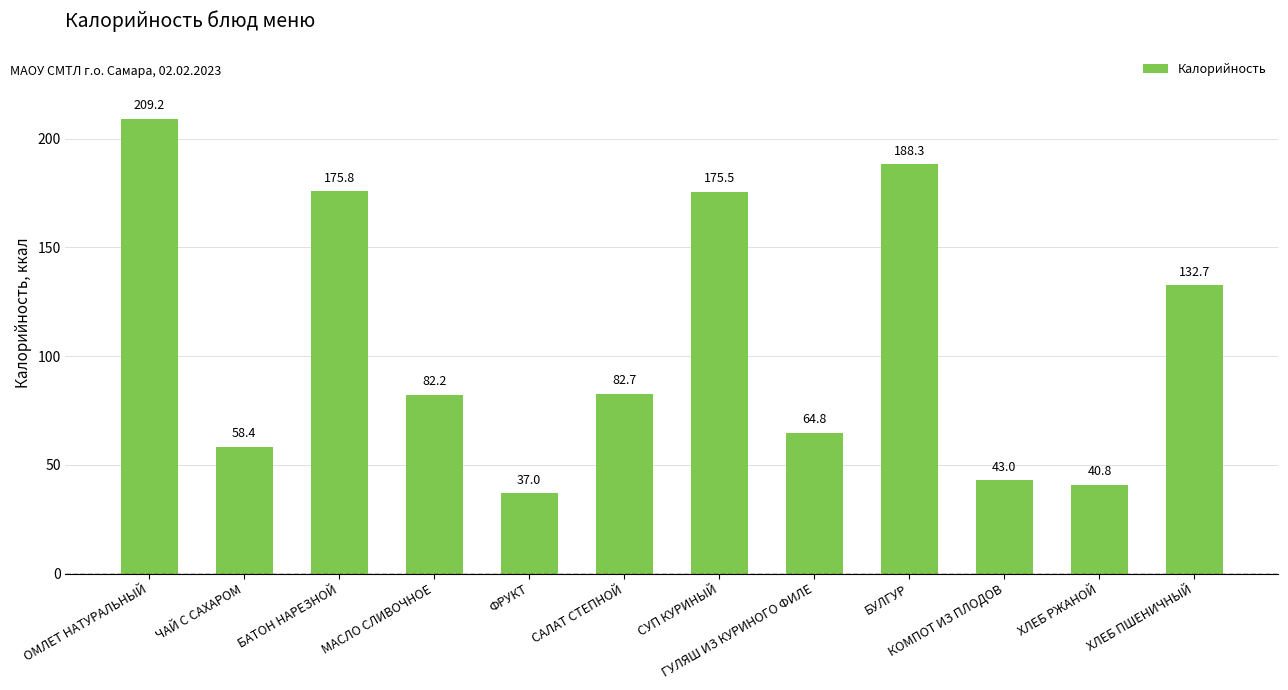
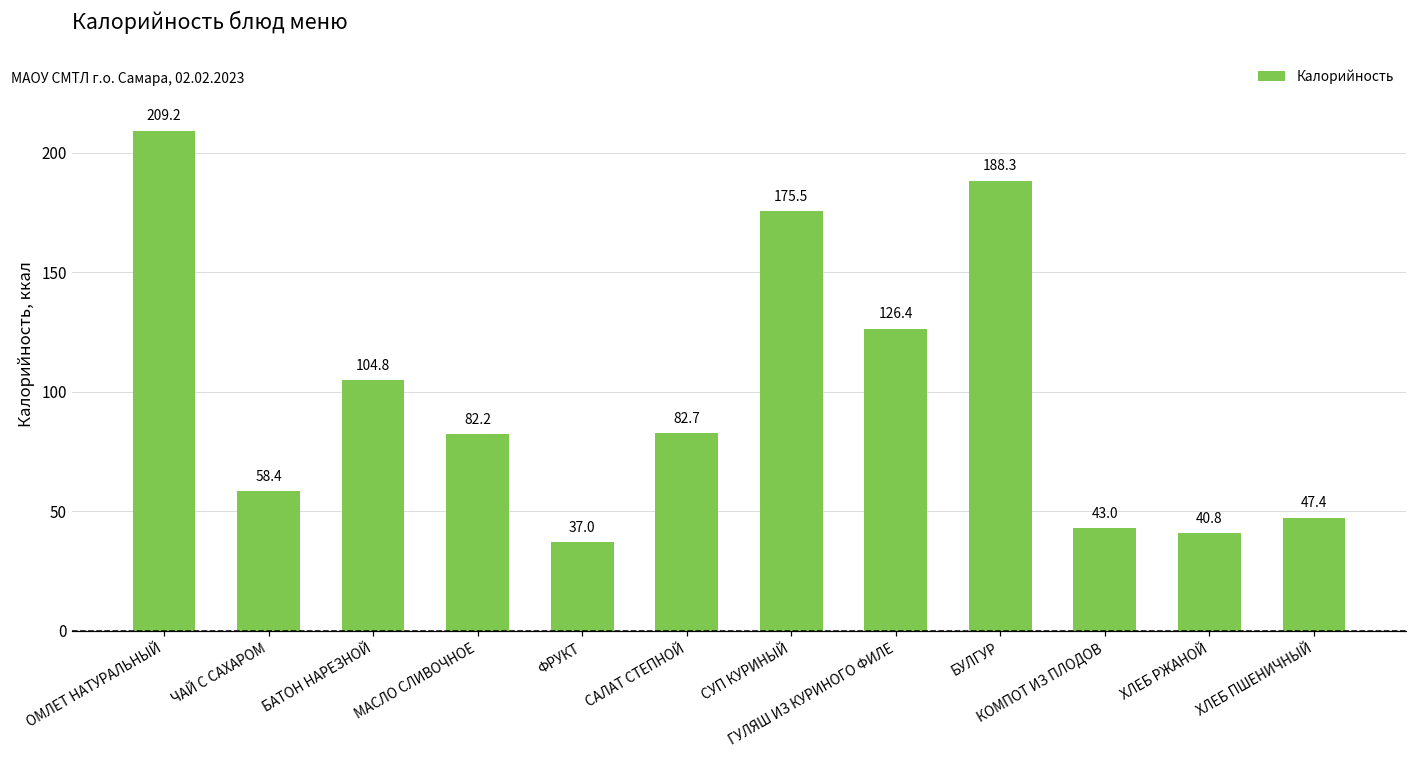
  {
    "ОМЛЕТ НАТУРАЛЬНЫЙ": 209.2,
    "ЧАЙ С САХАРОМ": 58.4,
-   "БАТОН НАРЕЗНОЙ": 175.8,
+   "БАТОН НАРЕЗНОЙ": 104.8,
    "МАСЛО СЛИВОЧНОЕ": 82.2,
    "ФРУКТ": 37.0,
    "САЛАТ СТЕПНОЙ": 82.7,
    "СУП КУРИНЫЙ": 175.5,
-   "ГУЛЯШ ИЗ КУРИНОГО ФИЛЕ": 64.8,
+   "ГУЛЯШ ИЗ КУРИНОГО ФИЛЕ": 126.4,
    "БУЛГУР": 188.3,
    "КОМПОТ ИЗ ПЛОДОВ": 43.0,
    "ХЛЕБ РЖАНОЙ": 40.8,
-   "ХЛЕБ ПШЕНИЧНЫЙ": 132.7
+   "ХЛЕБ ПШЕНИЧНЫЙ": 47.4
  }
